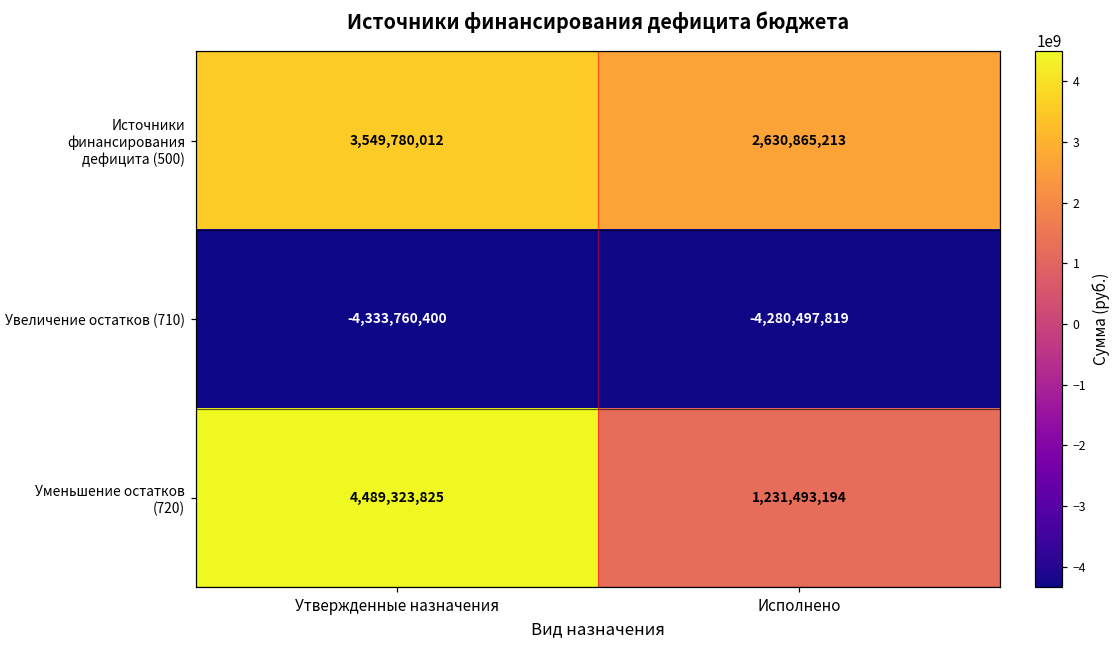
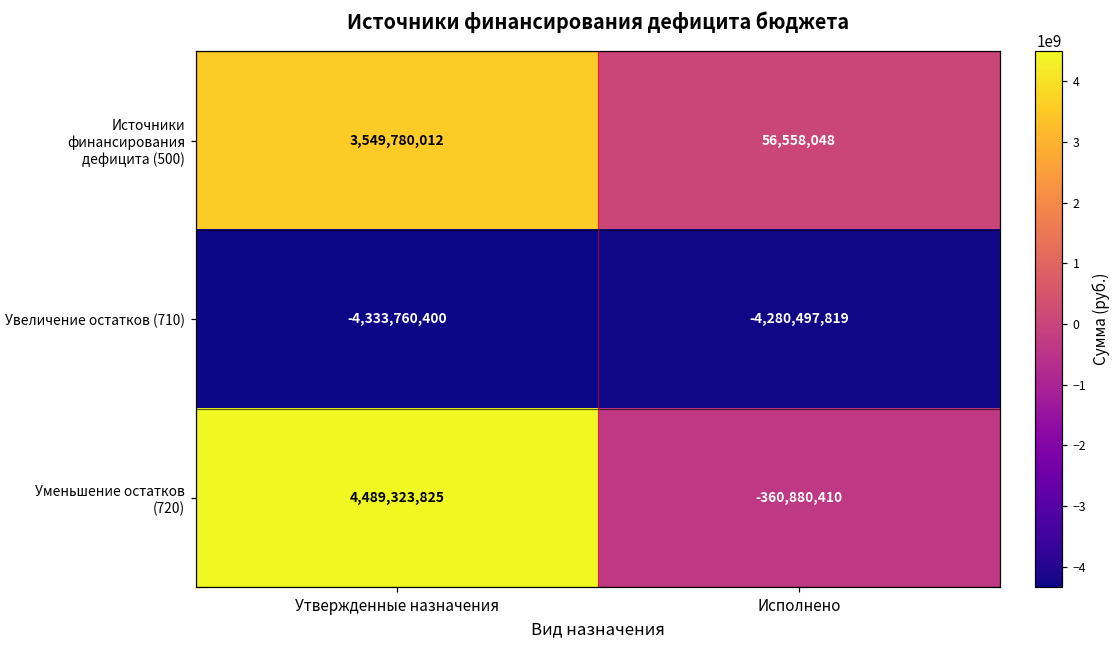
  {
    "Источники финансирования дефицита (500)": {
      "Утвержденные назначения": "3,549,780,012",
-     "Исполнено": "2,630,865,213"
+     "Исполнено": "56,558,048"
    },
    "Увеличение остатков (710)": {
      "Утвержденные назначения": "-4,333,760,400",
      "Исполнено": "-4,280,497,819"
    },
    "Уменьшение остатков (720)": {
      "Утвержденные назначения": "4,489,323,825",
-     "Исполнено": "1,231,493,194"
+     "Исполнено": "-360,880,410"
    }
  }
